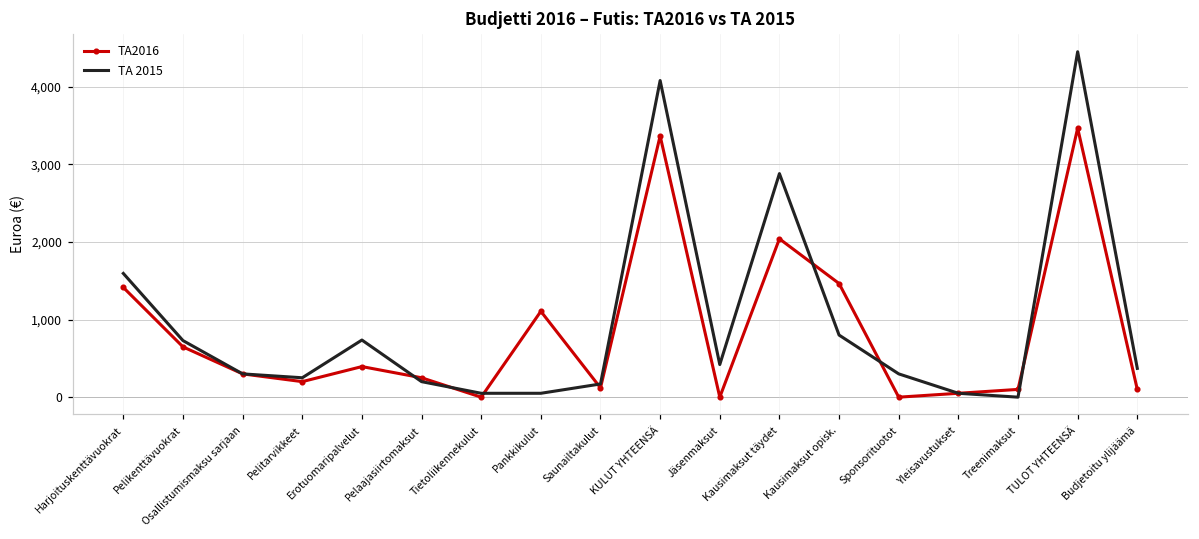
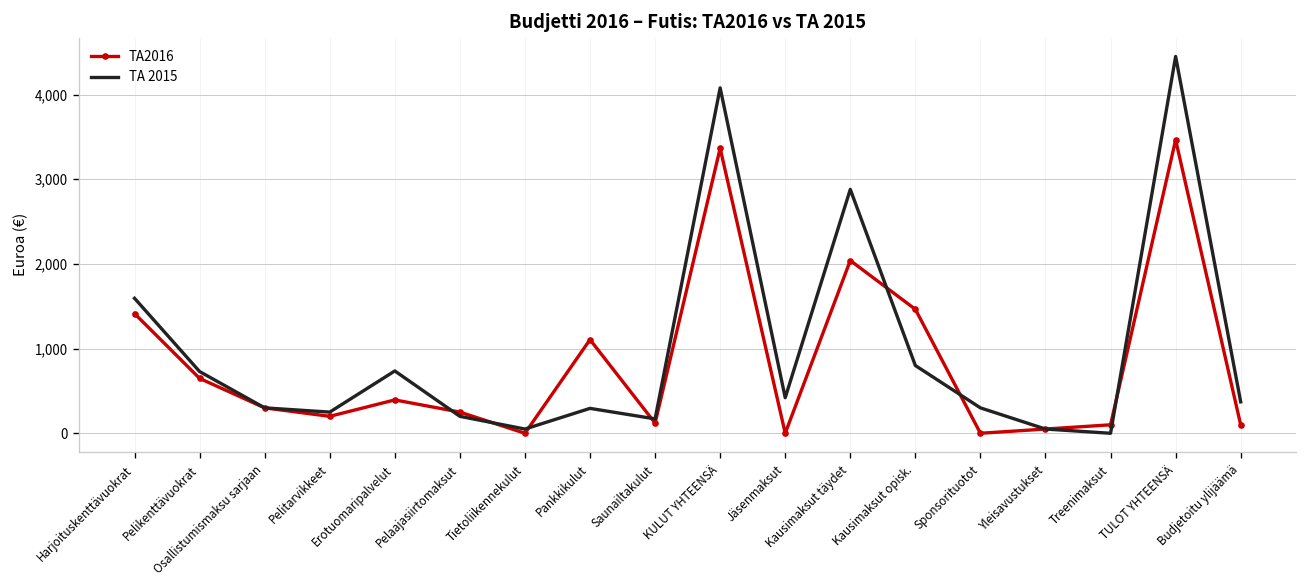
  {
    "TA2016": {
      "Harjoituskenttävuokrat": "1,400",
      "Pelikenttävuokrat": "600",
      "Pelitarvikkeet": "200",
      "Erotuomaripalvelut": "400",
      "Pelaajasiirtomaksut": "300",
      "Tietoliikennekulut": "0",
      "Pankkikulut": "1,100",
      "Saunailtakulut": "100",
      "KULUT YHTEENSÄ": "3,400",
      "Jäsenmaksut": "0",
      "Kausimaksut täydet": "2,000",
      "Kausimaksut opisk.": "1,500",
      "Sponsorituotot": "0",
      "Treenimaksut": "100",
      "TULOT YHTEENSÄ": "3,500",
      "Budjetoitu ylijäämä": "100"
    },
    "TA 2015": {
      "Harjoituskenttävuokrat": "1,600",
      "Pelikenttävuokrat": "700",
      "Pelitarvikkeet": "300",
      "Erotuomaripalvelut": "700",
      "Pelaajasiirtomaksut": "200",
      "Tietoliikennekulut": "100",
-     "Pankkikulut": "100",
+     "Pankkikulut": "300",
      "Saunailtakulut": "200",
      "KULUT YHTEENSÄ": "4,100",
      "Jäsenmaksut": "400",
      "Kausimaksut täydet": "2,900",
      "Kausimaksut opisk.": "800",
      "Sponsorituotot": "300",
      "Treenimaksut": "0",
      "TULOT YHTEENSÄ": "4,500",
      "Budjetoitu ylijäämä": "400"
    }
  }
